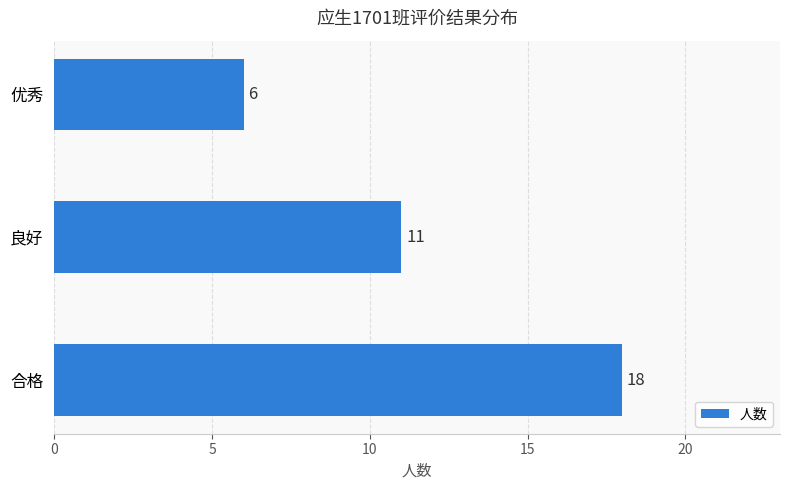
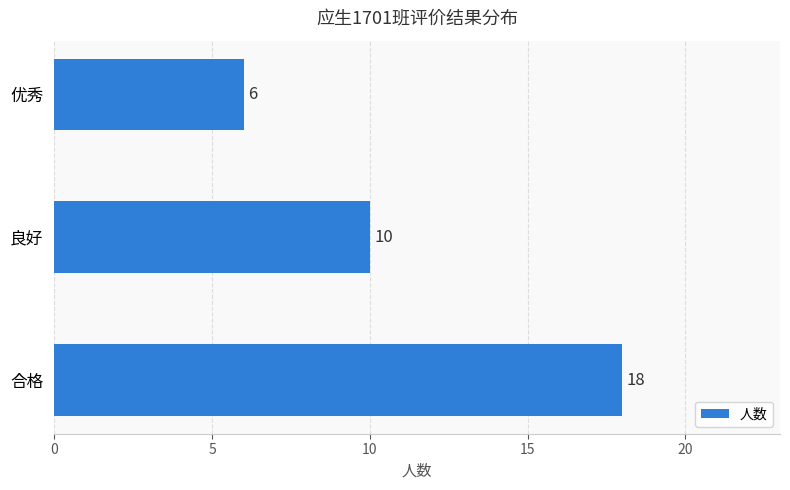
  {
    "优秀": 6,
-   "良好": 11,
+   "良好": 10,
    "合格": 18
  }
